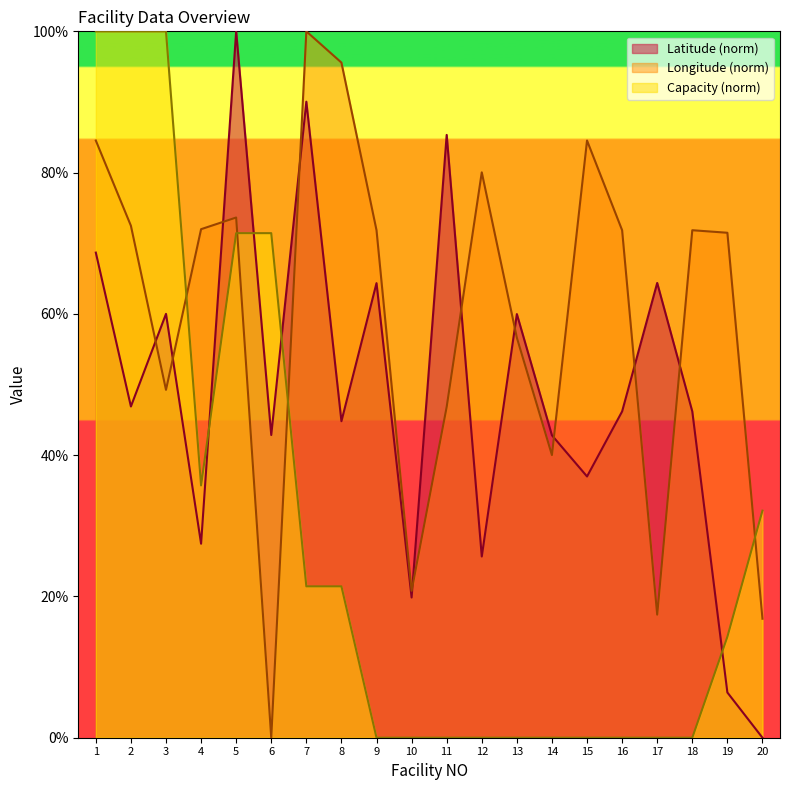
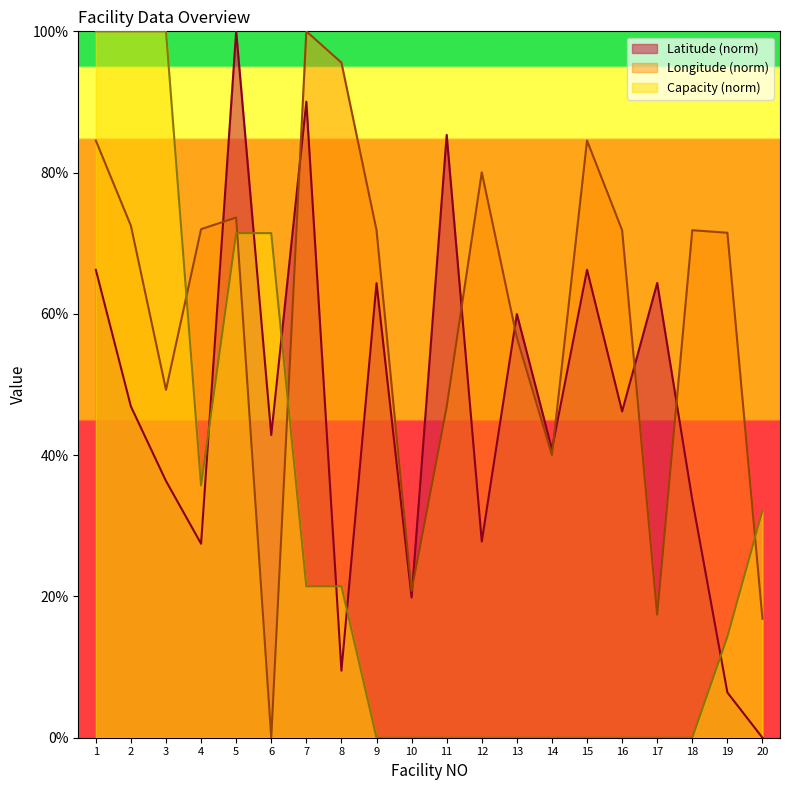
  {
    "Latitude (norm)": {
-     "1": "69%",
+     "1": "66%",
      "2": "47%",
-     "3": "60%",
+     "3": "36%",
      "4": "27%",
      "5": "100%",
      "6": "43%",
      "7": "90%",
-     "8": "45%",
+     "8": "9%",
      "9": "64%",
      "10": "20%",
      "11": "85%",
-     "12": "26%",
+     "12": "28%",
      "13": "60%",
-     "14": "43%",
-     "15": "37%",
+     "14": "41%",
+     "15": "66%",
      "16": "46%",
      "17": "64%",
-     "18": "46%",
+     "18": "34%",
      "19": "6%",
      "20": "0%"
    }
  }
